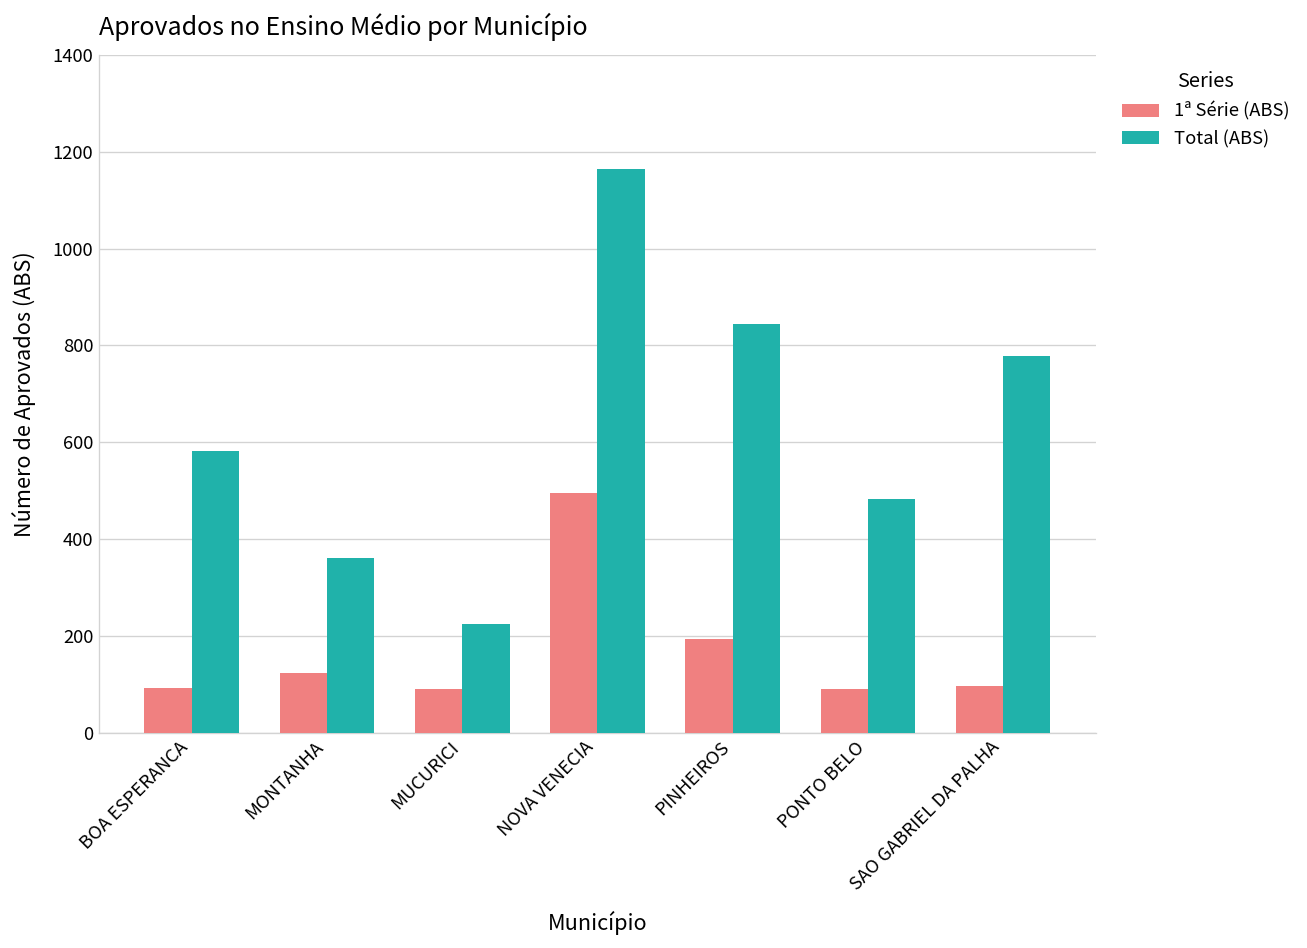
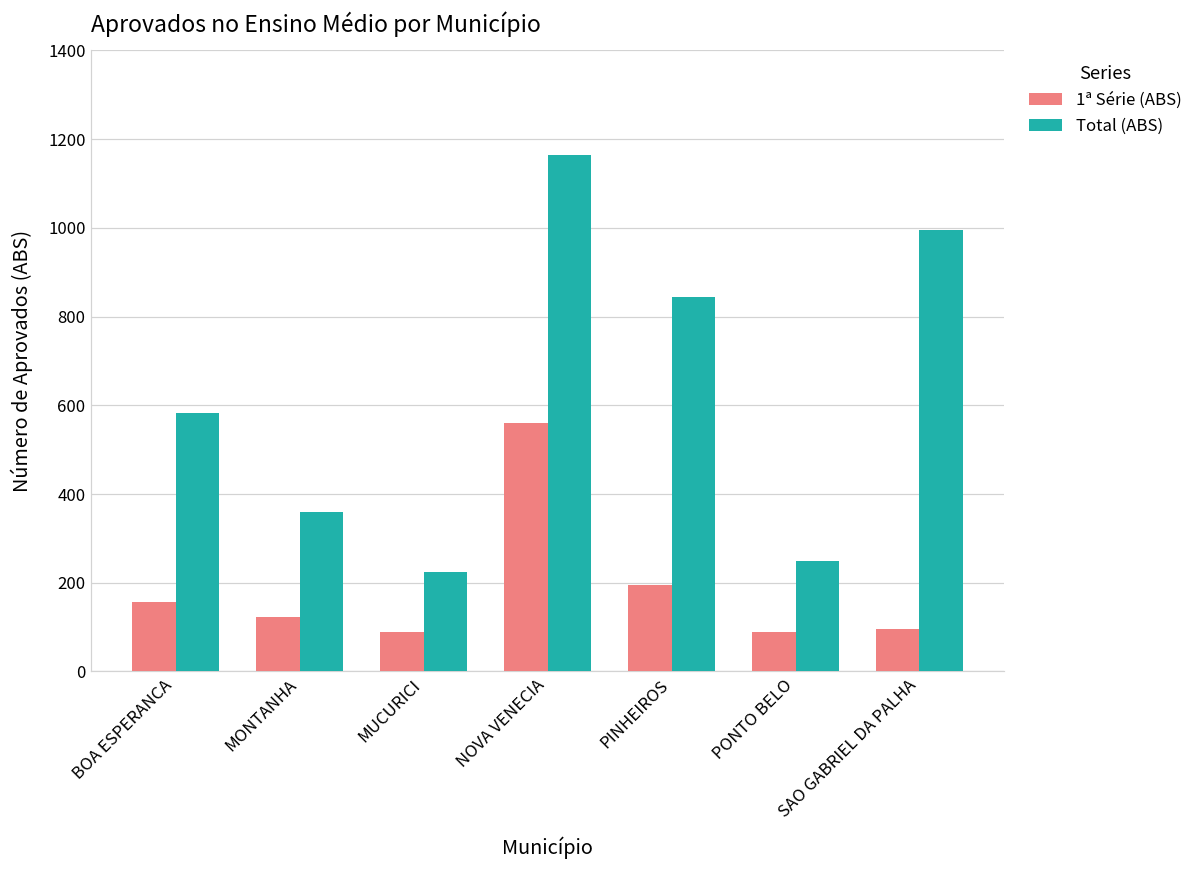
  {
    "1ª Série (ABS)": {
-     "BOA ESPERANCA": 90,
+     "BOA ESPERANCA": 160,
      "MONTANHA": 120,
      "MUCURICI": 90,
-     "NOVA VENECIA": 500,
+     "NOVA VENECIA": 560,
      "PINHEIROS": 190,
      "PONTO BELO": 90,
      "SAO GABRIEL DA PALHA": 100
    },
    "Total (ABS)": {
      "BOA ESPERANCA": 580,
      "MONTANHA": 360,
      "MUCURICI": 230,
      "NOVA VENECIA": 1170,
      "PINHEIROS": 850,
-     "PONTO BELO": 480,
-     "SAO GABRIEL DA PALHA": 780
+     "PONTO BELO": 250,
+     "SAO GABRIEL DA PALHA": 1000
    }
  }
